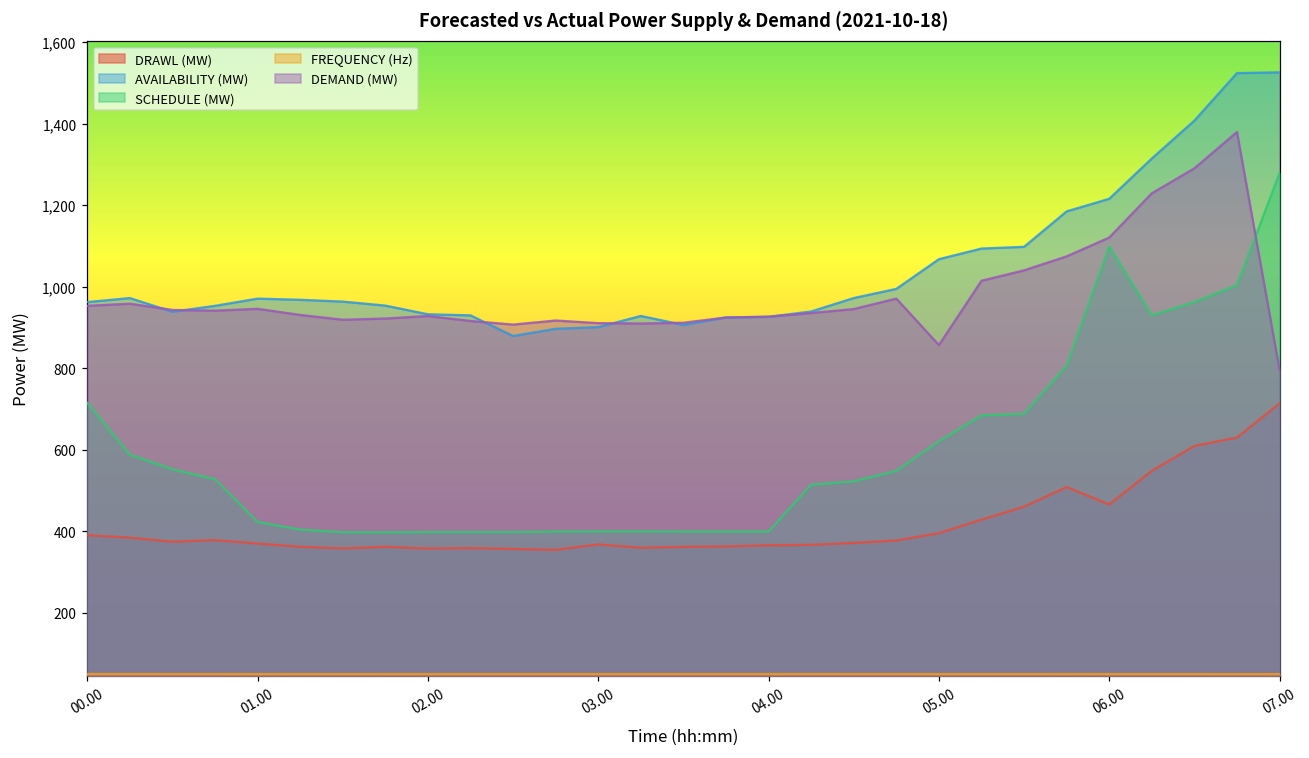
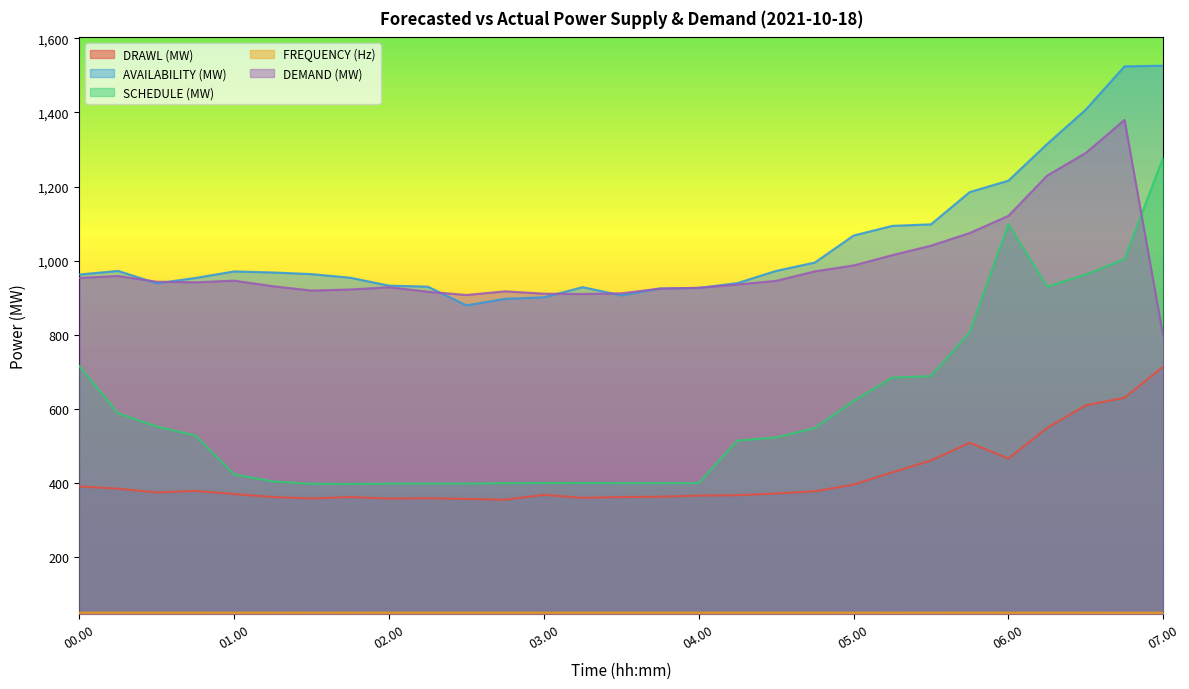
  {
    "DRAWL (MW)": {
      "00.00": "390",
      "01.00": "370",
      "02.00": "360",
      "03.00": "370",
      "04.00": "370",
      "05.00": "400",
      "06.00": "470",
      "07.00": "710"
    },
    "AVAILABILITY (MW)": {
      "00.00": "960",
      "01.00": "970",
      "03.00": "900",
      "05.00": "1,070",
      "06.00": "1,220",
      "07.00": "1,530"
    },
    "SCHEDULE (MW)": {
      "00.00": "720",
      "01.00": "420",
      "02.00": "400",
      "03.00": "400",
      "04.00": "400",
      "05.00": "620",
      "06.00": "1,100",
      "07.00": "1,280"
    },
    "FREQUENCY (Hz)": {
      "00.00": "50",
      "01.00": "50",
      "02.00": "50",
      "03.00": "50",
      "04.00": "50",
      "05.00": "50",
      "06.00": "50",
      "07.00": "50"
    },
    "DEMAND (MW)": {
      "00.00": "950",
      "01.00": "950",
      "03.00": "910",
-     "05.00": "860",
+     "05.00": "990",
      "06.00": "1,120",
      "07.00": "800"
    }
  }
